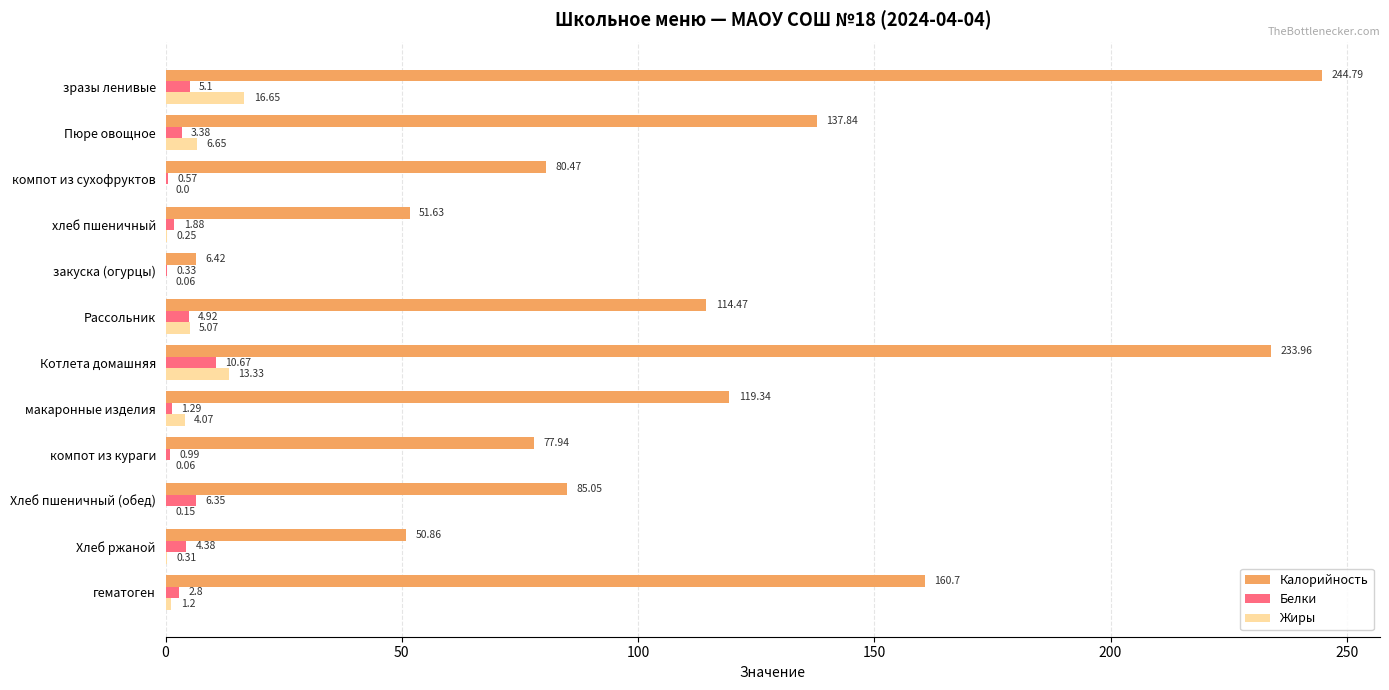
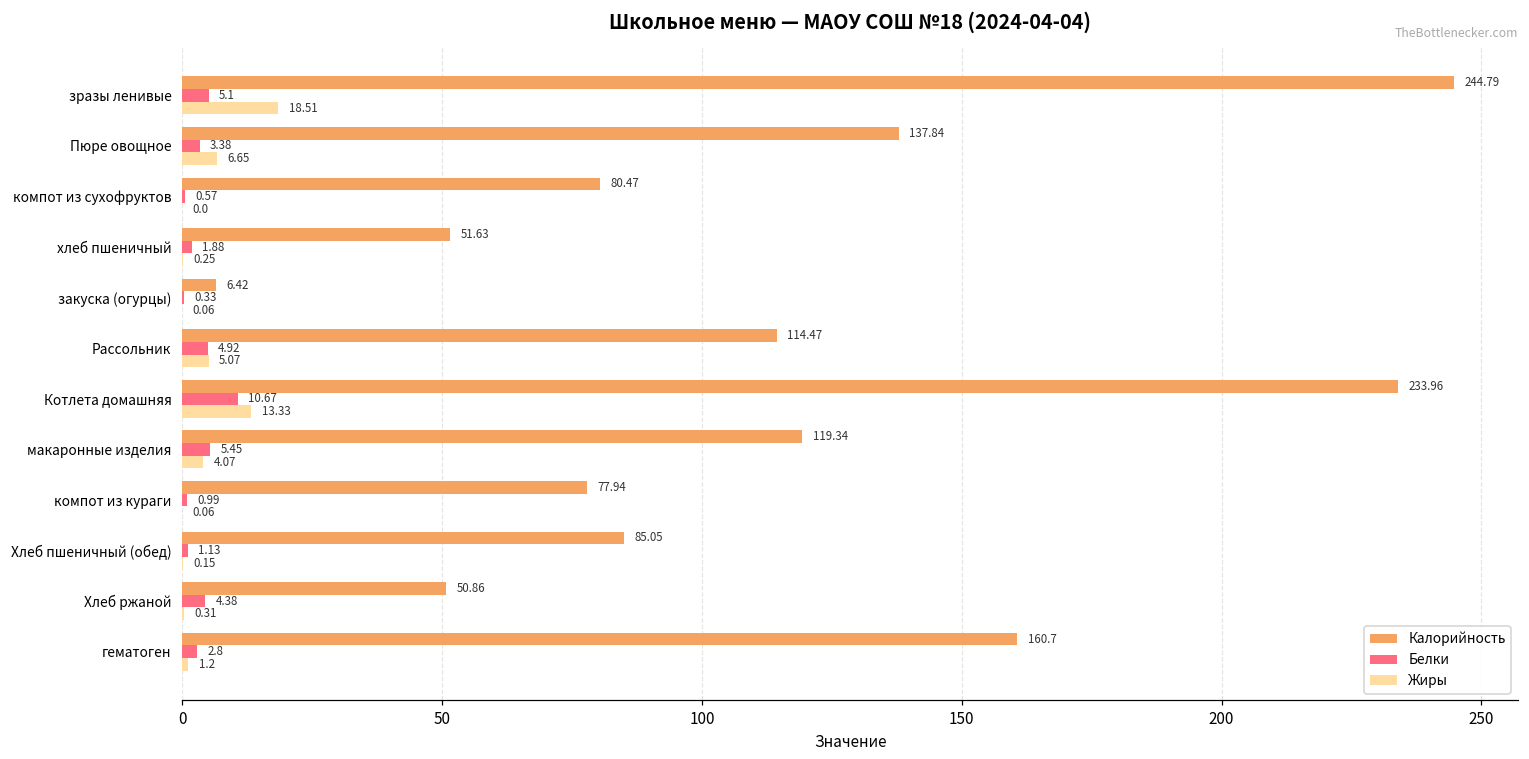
  {
    "Калорийность": {
      "зразы ленивые": 244.79,
      "Пюре овощное": 137.84,
      "компот из сухофруктов": 80.47,
      "хлеб пшеничный": 51.63,
      "закуска (огурцы)": 6.42,
      "Рассольник": 114.47,
      "Котлета домашняя": 233.96,
      "макаронные изделия": 119.34,
      "компот из кураги": 77.94,
      "Хлеб пшеничный (обед)": 85.05,
      "Хлеб ржаной": 50.86,
      "гематоген": 160.7
    },
    "Белки": {
      "зразы ленивые": 5.1,
      "Пюре овощное": 3.38,
      "компот из сухофруктов": 0.57,
      "хлеб пшеничный": 1.88,
      "закуска (огурцы)": 0.33,
      "Рассольник": 4.92,
      "Котлета домашняя": 10.67,
-     "макаронные изделия": 1.29,
+     "макаронные изделия": 5.45,
      "компот из кураги": 0.99,
-     "Хлеб пшеничный (обед)": 6.35,
+     "Хлеб пшеничный (обед)": 1.13,
      "Хлеб ржаной": 4.38,
      "гематоген": 2.8
    },
    "Жиры": {
-     "зразы ленивые": 16.65,
+     "зразы ленивые": 18.51,
      "Пюре овощное": 6.65,
      "компот из сухофруктов": 0.0,
      "хлеб пшеничный": 0.25,
      "закуска (огурцы)": 0.06,
      "Рассольник": 5.07,
      "Котлета домашняя": 13.33,
      "макаронные изделия": 4.07,
      "компот из кураги": 0.06,
      "Хлеб пшеничный (обед)": 0.15,
      "Хлеб ржаной": 0.31,
      "гематоген": 1.2
    }
  }
